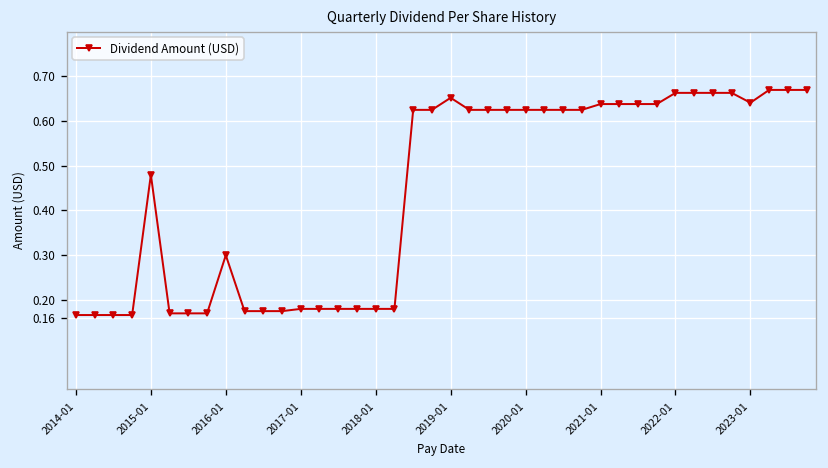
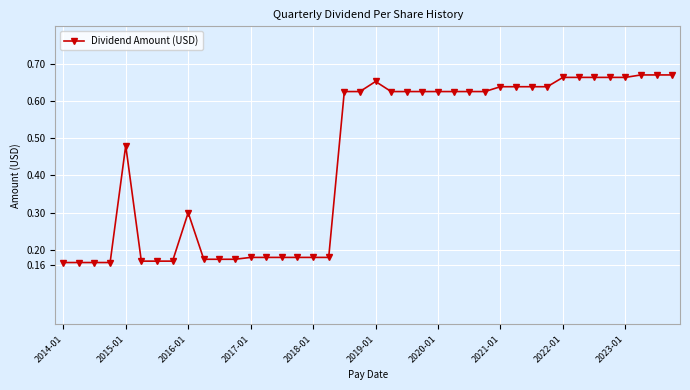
  {
    "2014-01": 0.17,
    "2015-01": 0.48,
    "2016-01": 0.30,
    "2017-01": 0.18,
    "2018-01": 0.18,
    "2019-01": 0.65,
    "2020-01": 0.63,
    "2021-01": 0.64,
    "2022-01": 0.66,
-   "2023-01": 0.64
+   "2023-01": 0.66
  }
